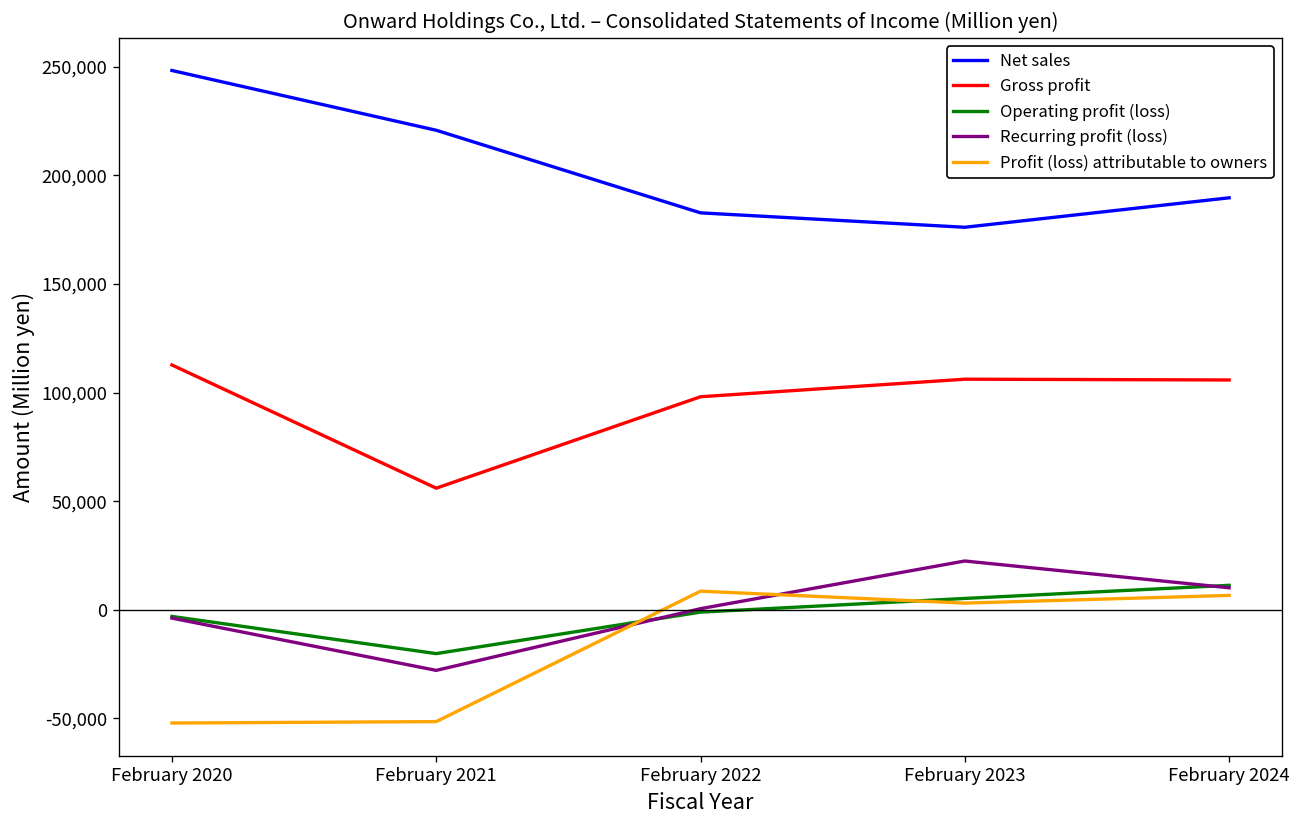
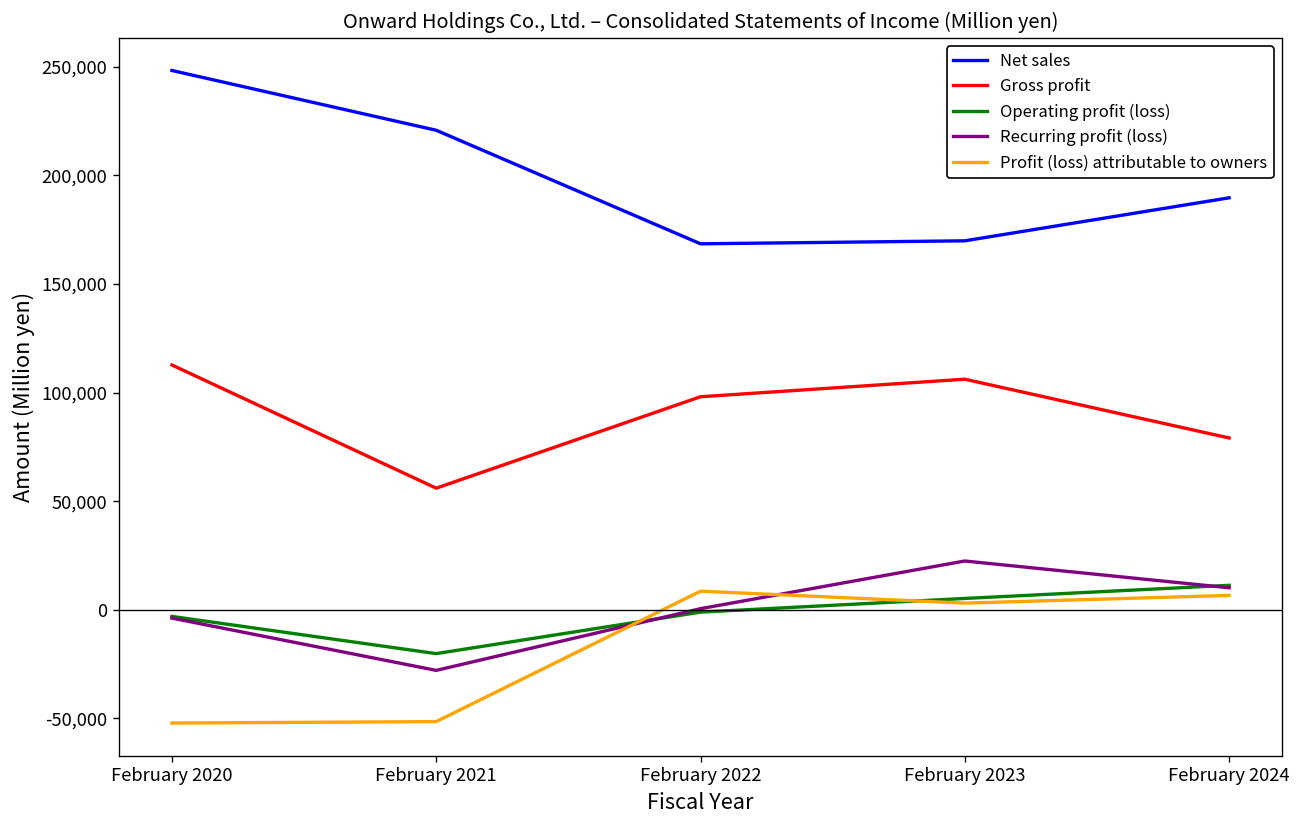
  {
    "Net sales": {
      "February 2020": "248,000",
      "February 2021": "221,000",
-     "February 2022": "183,000",
-     "February 2023": "176,000",
+     "February 2022": "168,000",
+     "February 2023": "170,000",
      "February 2024": "190,000"
    },
    "Gross profit": {
      "February 2020": "113,000",
      "February 2021": "56,000",
      "February 2022": "98,000",
      "February 2023": "106,000",
-     "February 2024": "106,000"
+     "February 2024": "79,000"
    },
    "Operating profit (loss)": {
      "February 2021": "-20,000",
      "February 2022": "-1,000",
      "February 2023": "5,000"
    },
    "Recurring profit (loss)": {
      "February 2021": "-28,000",
      "February 2022": "1,000",
      "February 2023": "22,000"
    },
    "Profit (loss) attributable to owners": {
      "February 2020": "-52,000",
      "February 2021": "-51,000",
      "February 2022": "9,000",
      "February 2023": "3,000",
      "February 2024": "7,000"
    }
  }
